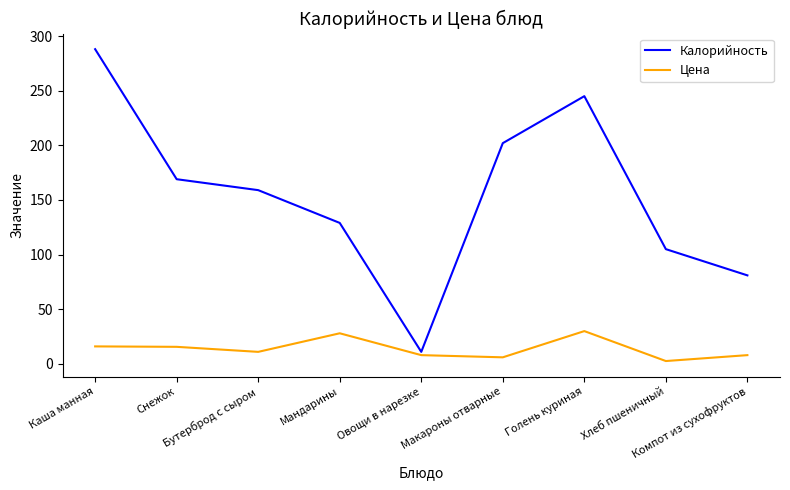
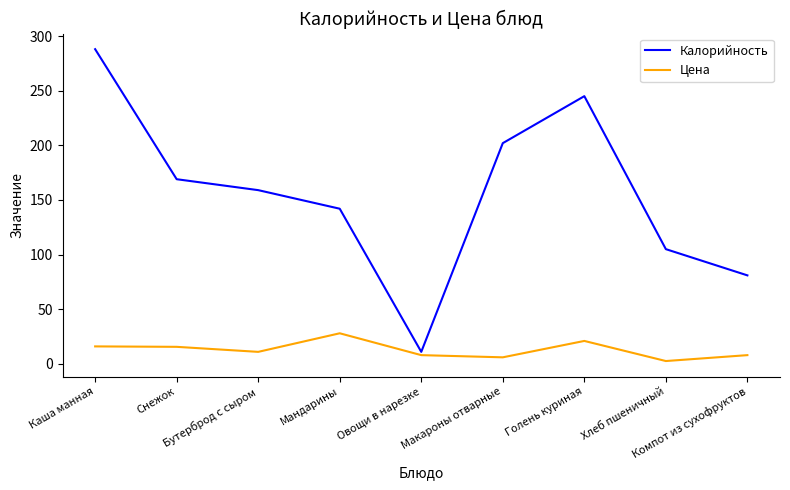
  {
    "Калорийность": {
      "Каша манная": 288,
      "Снежок": 169,
      "Бутерброд с сыром": 159,
-     "Мандарины": 129,
+     "Мандарины": 142,
      "Овощи в нарезке": 11,
      "Макароны отварные": 202,
      "Голень куриная": 245,
      "Хлеб пшеничный": 105,
      "Компот из сухофруктов": 81
    },
    "Цена": {
      "Каша манная": 16,
      "Снежок": 16,
      "Бутерброд с сыром": 11,
      "Мандарины": 28,
      "Овощи в нарезке": 8,
      "Макароны отварные": 6,
-     "Голень куриная": 30,
+     "Голень куриная": 21,
      "Хлеб пшеничный": 3,
      "Компот из сухофруктов": 8
    }
  }
